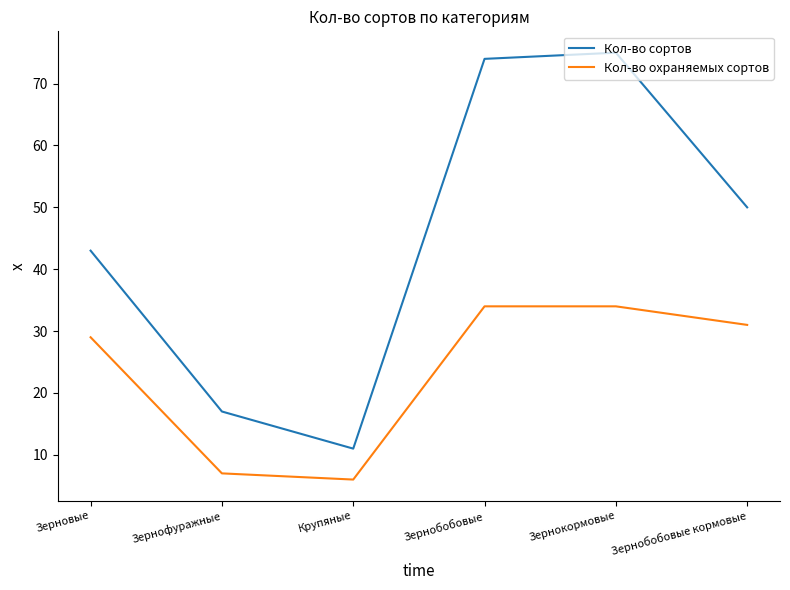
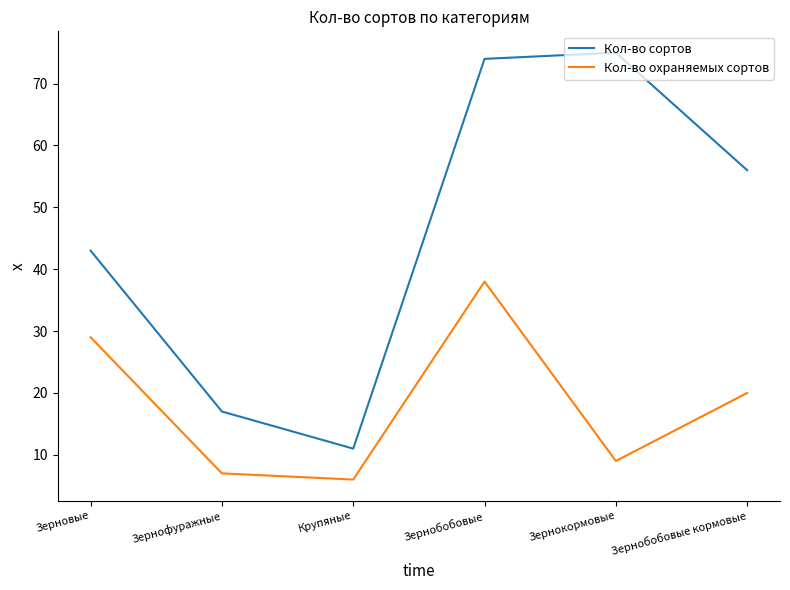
  {
    "Кол-во сортов": {
      "Зерновые": 43,
      "Зернофуражные": 17,
      "Крупяные": 11,
      "Зернобобовые": 74,
-     "Зернобобовые кормовые": 50
+     "Зернобобовые кормовые": 56
    },
    "Кол-во охраняемых сортов": {
      "Зерновые": 29,
      "Зернофуражные": 7,
      "Крупяные": 6,
-     "Зернобобовые": 34,
-     "Зернокормовые": 34,
-     "Зернобобовые кормовые": 31
+     "Зернобобовые": 38,
+     "Зернокормовые": 9,
+     "Зернобобовые кормовые": 20
    }
  }
